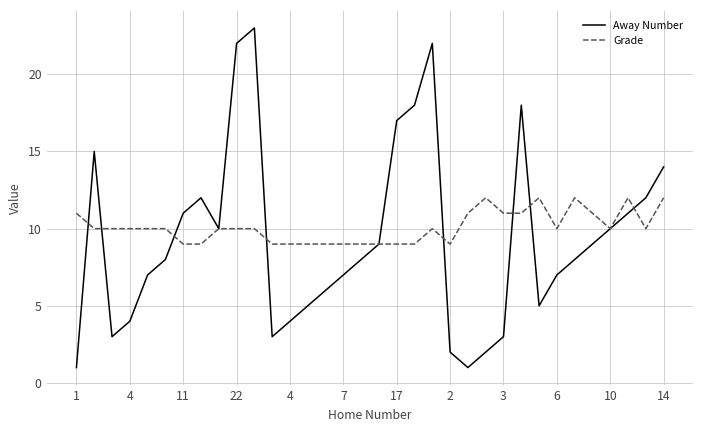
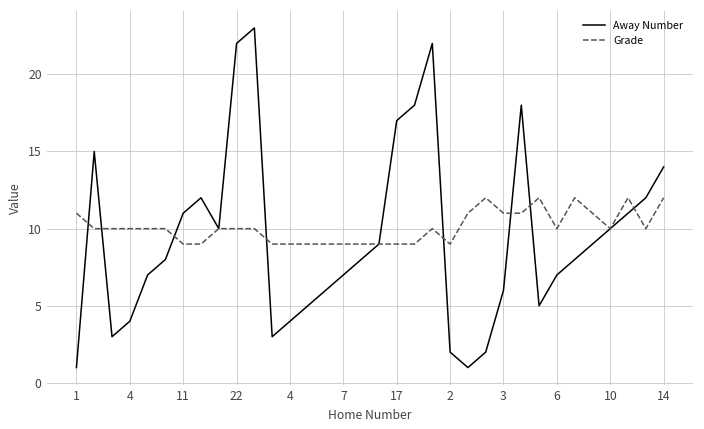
  {
    "Away Number": {
-     "3": 3,
+     "3": 6,
      "6": 7
    },
    "Grade": {
      "3": 11,
      "6": 10
    }
  }
